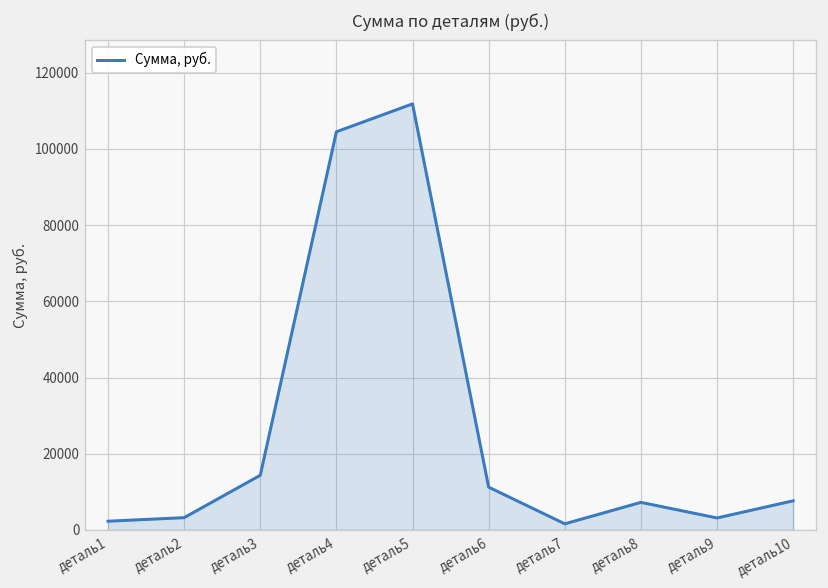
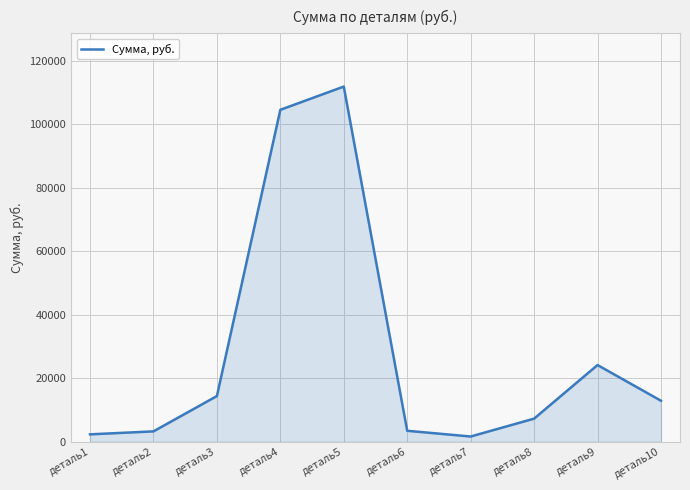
  {
    "деталь1": 2000,
    "деталь2": 3000,
    "деталь3": 14000,
    "деталь4": 105000,
    "деталь5": 112000,
-   "деталь6": 11000,
+   "деталь6": 3000,
    "деталь7": 2000,
    "деталь8": 7000,
-   "деталь9": 3000,
-   "деталь10": 8000
+   "деталь9": 24000,
+   "деталь10": 13000
  }
